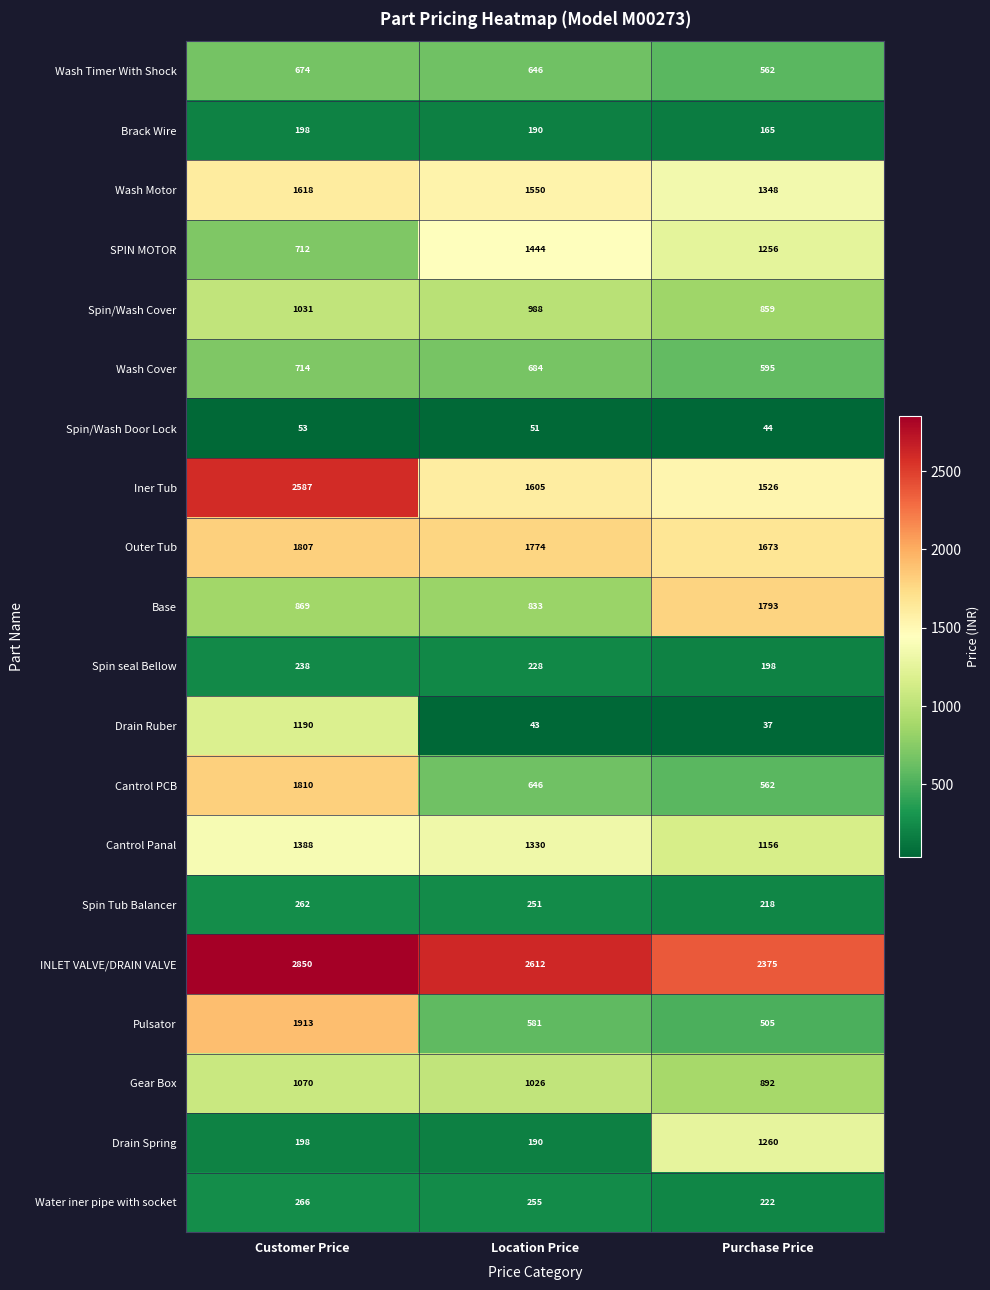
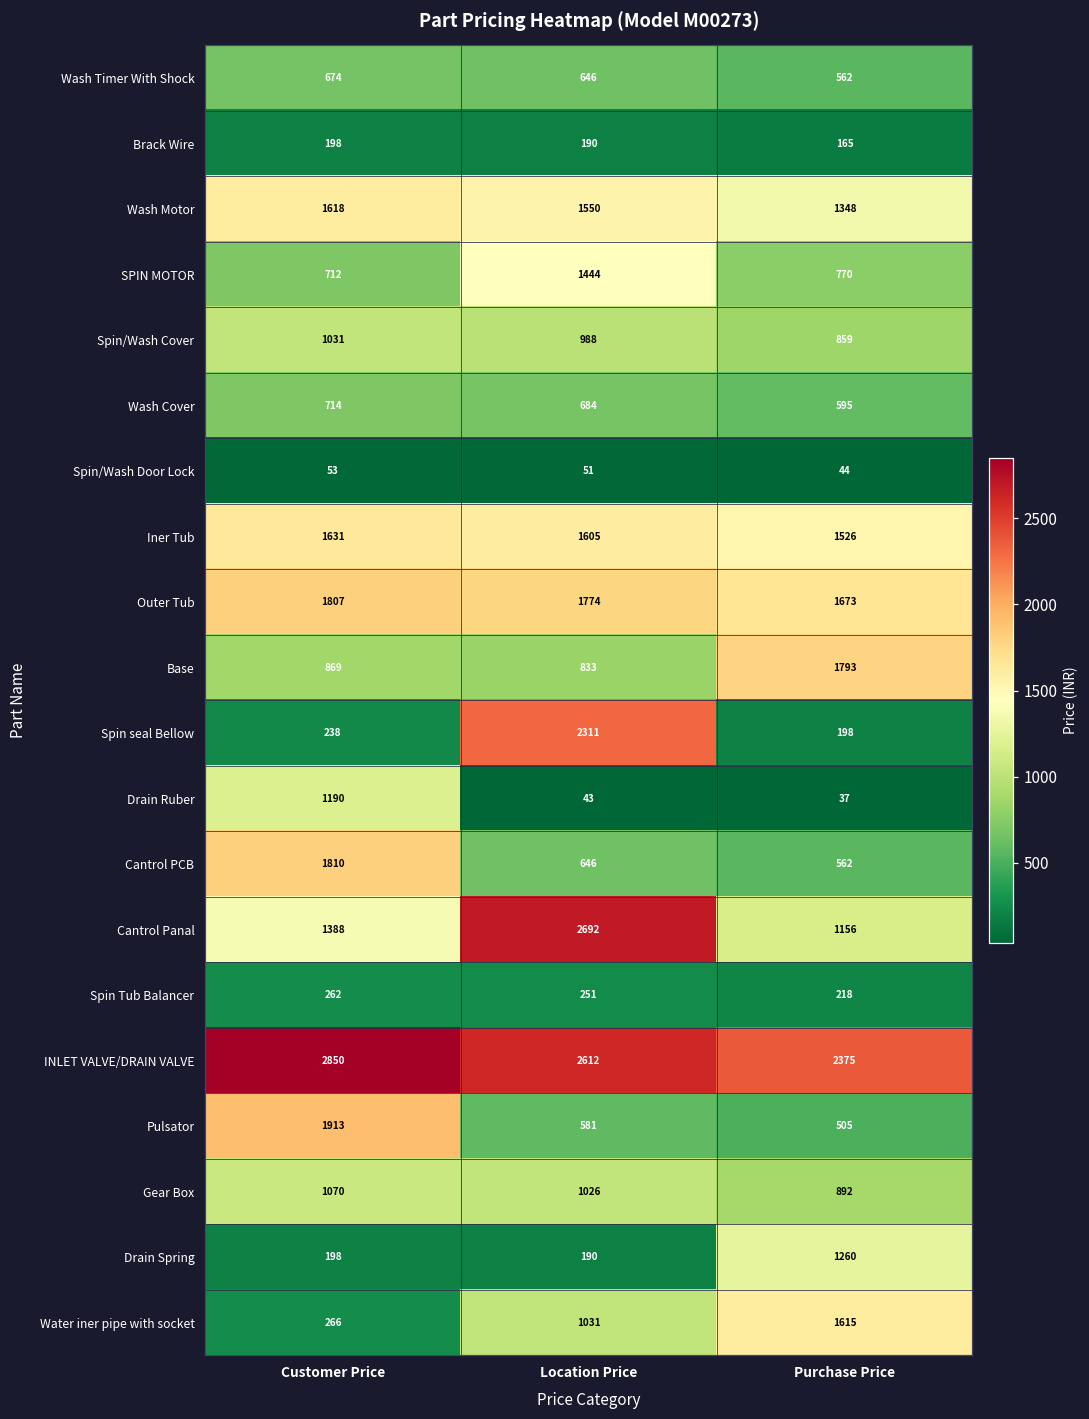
  {
    "Wash Timer With Shock": {
      "Customer Price": 674,
      "Location Price": 646,
      "Purchase Price": 562
    },
    "Brack Wire": {
      "Customer Price": 198,
      "Location Price": 190,
      "Purchase Price": 165
    },
    "Wash Motor": {
      "Customer Price": 1618,
      "Location Price": 1550,
      "Purchase Price": 1348
    },
    "SPIN MOTOR": {
      "Customer Price": 712,
      "Location Price": 1444,
-     "Purchase Price": 1256
+     "Purchase Price": 770
    },
    "Spin/Wash Cover": {
      "Customer Price": 1031,
      "Location Price": 988,
      "Purchase Price": 859
    },
    "Wash Cover": {
      "Customer Price": 714,
      "Location Price": 684,
      "Purchase Price": 595
    },
    "Spin/Wash Door Lock": {
      "Customer Price": 53,
      "Location Price": 51,
      "Purchase Price": 44
    },
    "Iner Tub": {
-     "Customer Price": 2587,
+     "Customer Price": 1631,
      "Location Price": 1605,
      "Purchase Price": 1526
    },
    "Outer Tub": {
      "Customer Price": 1807,
      "Location Price": 1774,
      "Purchase Price": 1673
    },
    "Base": {
      "Customer Price": 869,
      "Location Price": 833,
      "Purchase Price": 1793
    },
    "Spin seal Bellow": {
      "Customer Price": 238,
-     "Location Price": 228,
+     "Location Price": 2311,
      "Purchase Price": 198
    },
    "Drain Ruber": {
      "Customer Price": 1190,
      "Location Price": 43,
      "Purchase Price": 37
    },
    "Cantrol PCB": {
      "Customer Price": 1810,
      "Location Price": 646,
      "Purchase Price": 562
    },
    "Cantrol Panal": {
      "Customer Price": 1388,
-     "Location Price": 1330,
+     "Location Price": 2692,
      "Purchase Price": 1156
    },
    "Spin Tub Balancer": {
      "Customer Price": 262,
      "Location Price": 251,
      "Purchase Price": 218
    },
    "INLET VALVE/DRAIN VALVE": {
      "Customer Price": 2850,
      "Location Price": 2612,
      "Purchase Price": 2375
    },
    "Pulsator": {
      "Customer Price": 1913,
      "Location Price": 581,
      "Purchase Price": 505
    },
    "Gear Box": {
      "Customer Price": 1070,
      "Location Price": 1026,
      "Purchase Price": 892
    },
    "Drain Spring": {
      "Customer Price": 198,
      "Location Price": 190,
      "Purchase Price": 1260
    },
    "Water iner pipe with socket": {
      "Customer Price": 266,
-     "Location Price": 255,
-     "Purchase Price": 222
+     "Location Price": 1031,
+     "Purchase Price": 1615
    }
  }
